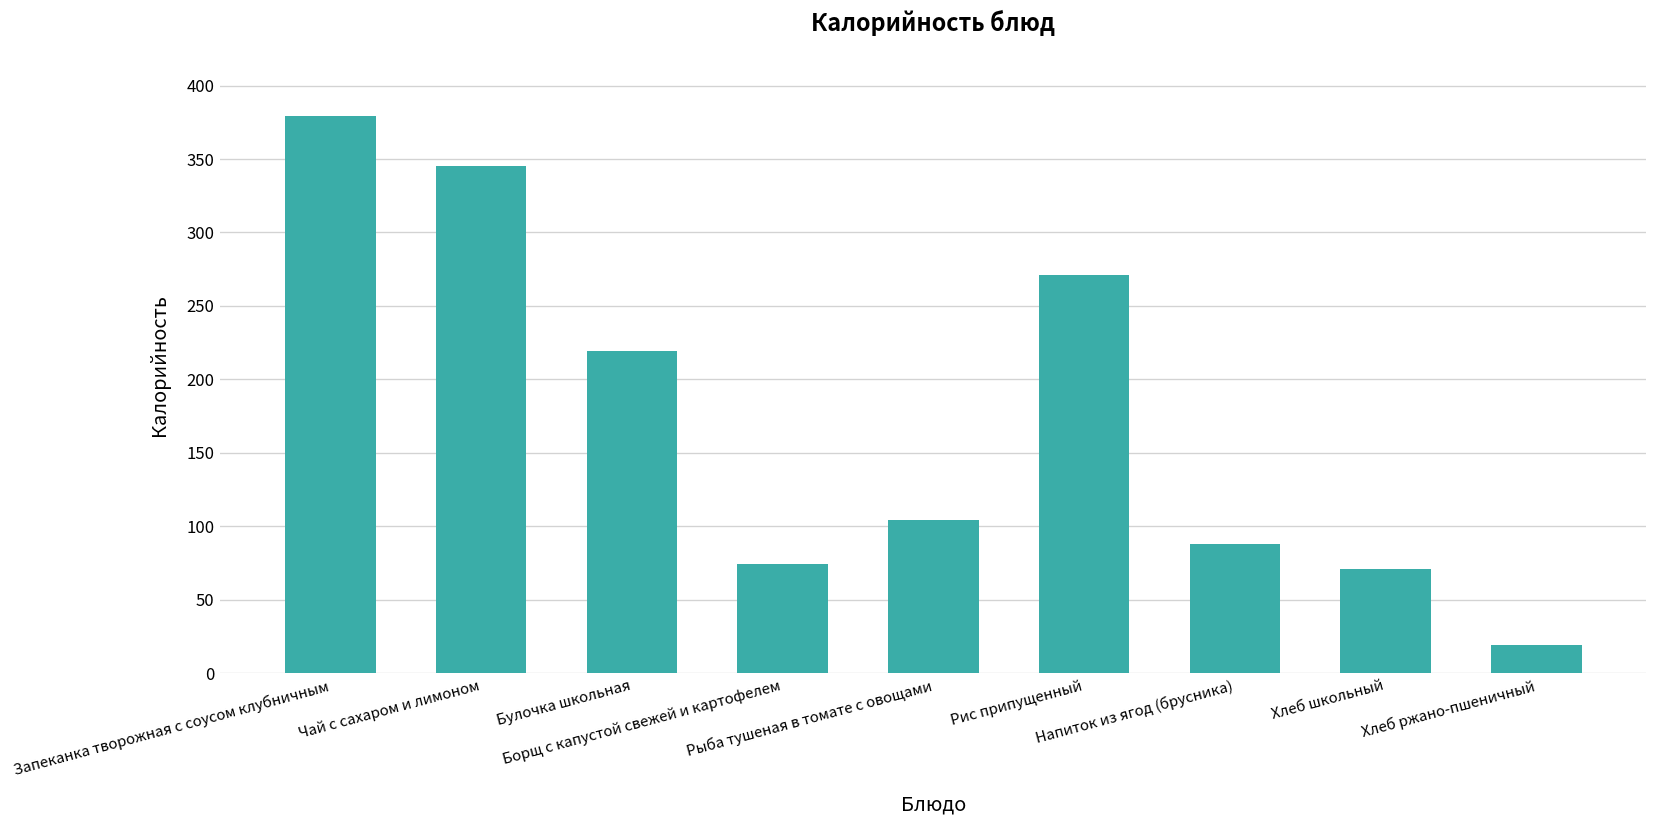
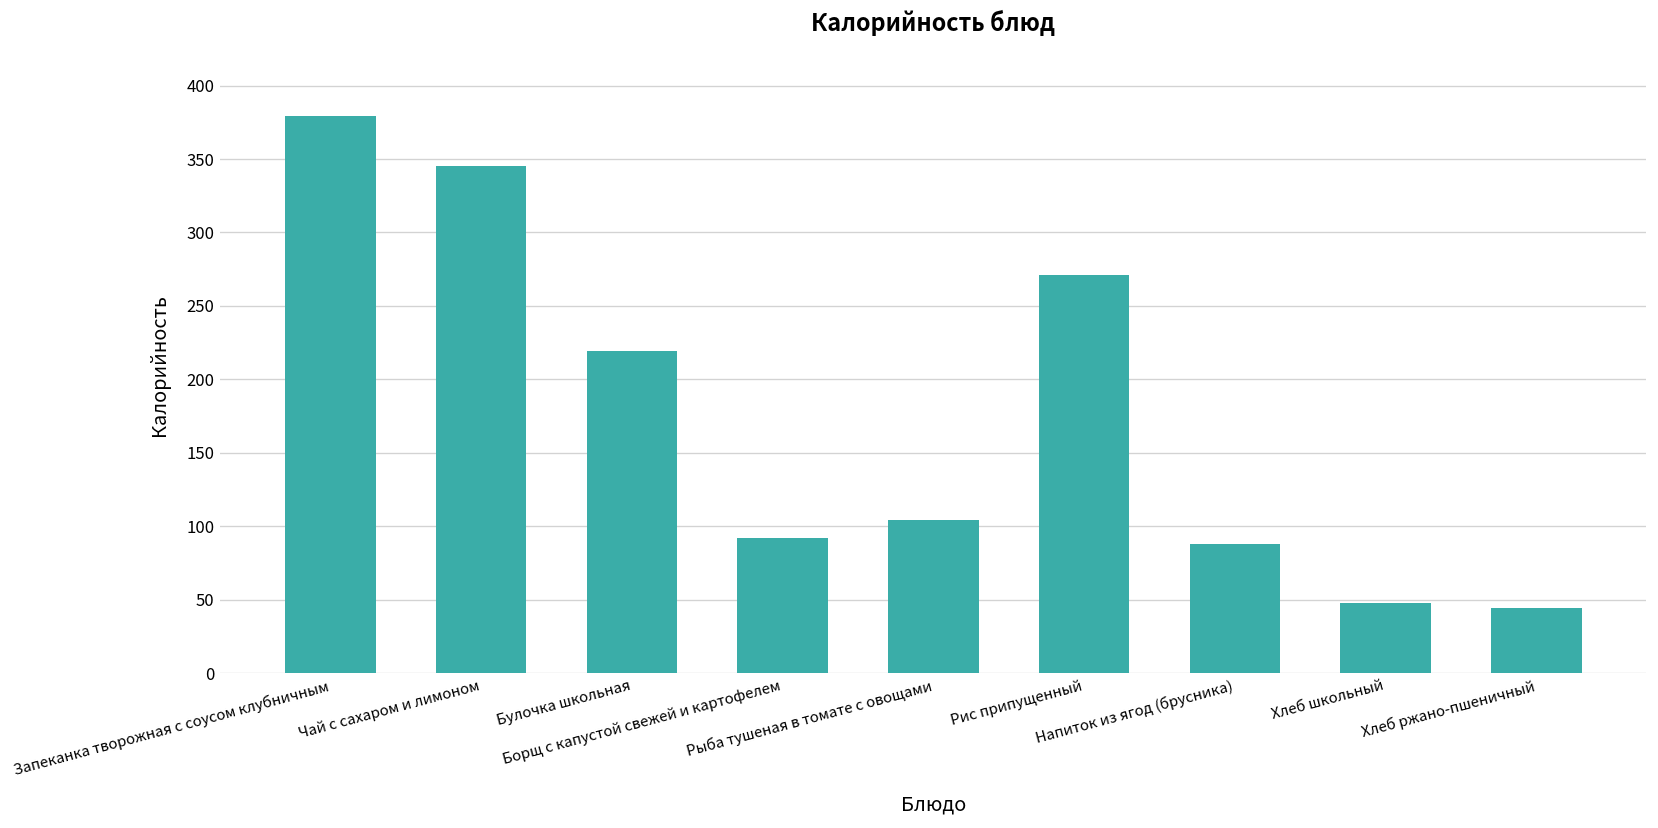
  {
    "Запеканка творожная с соусом клубничным": 379,
    "Чай с сахаром и лимоном": 345,
    "Булочка школьная": 219,
-   "Борщ с капустой свежей и картофелем": 74,
+   "Борщ с капустой свежей и картофелем": 92,
    "Рыба тушеная в томате с овощами": 104,
    "Рис припущенный": 271,
    "Напиток из ягод (брусника)": 88,
-   "Хлеб школьный": 71,
-   "Хлеб ржано-пшеничный": 19
+   "Хлеб школьный": 48,
+   "Хлеб ржано-пшеничный": 44
  }
